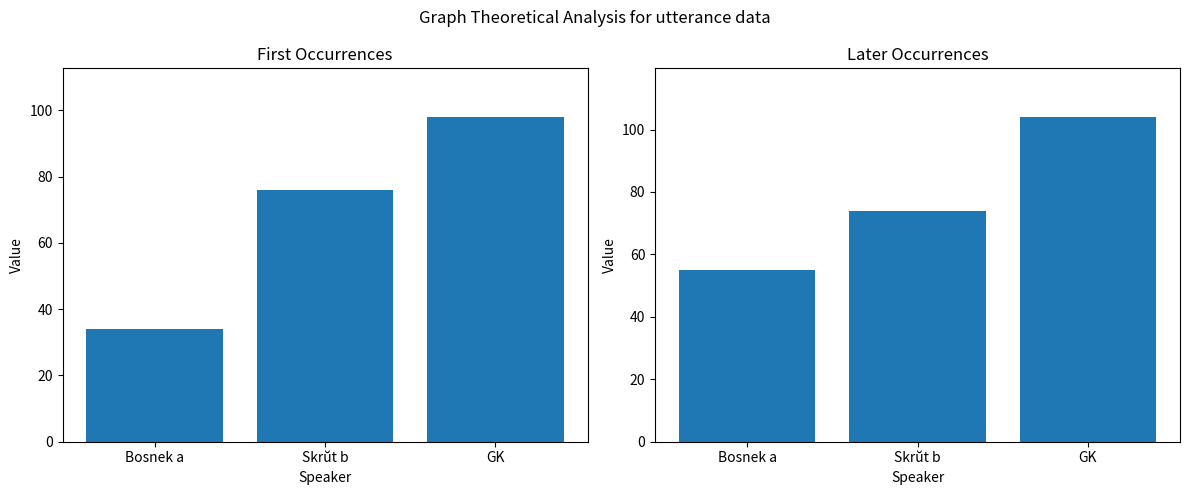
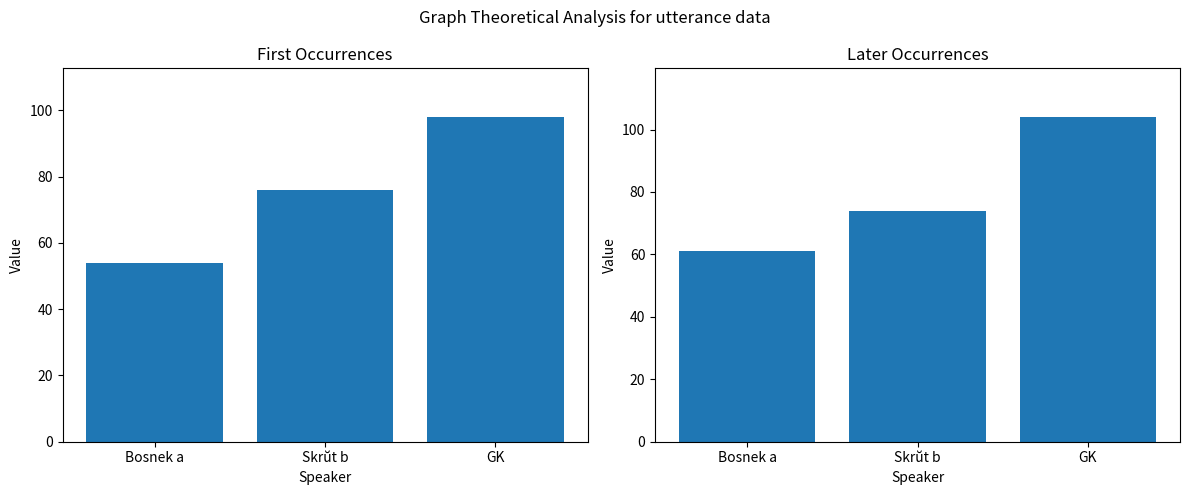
  {
    "First Occurrences": {
-     "Bosnek a": 34,
+     "Bosnek a": 54,
      "Skrŭt b": 76,
      "GK": 98
    },
    "Later Occurrences": {
-     "Bosnek a": 55,
+     "Bosnek a": 61,
      "Skrŭt b": 74,
      "GK": 104
    }
  }
